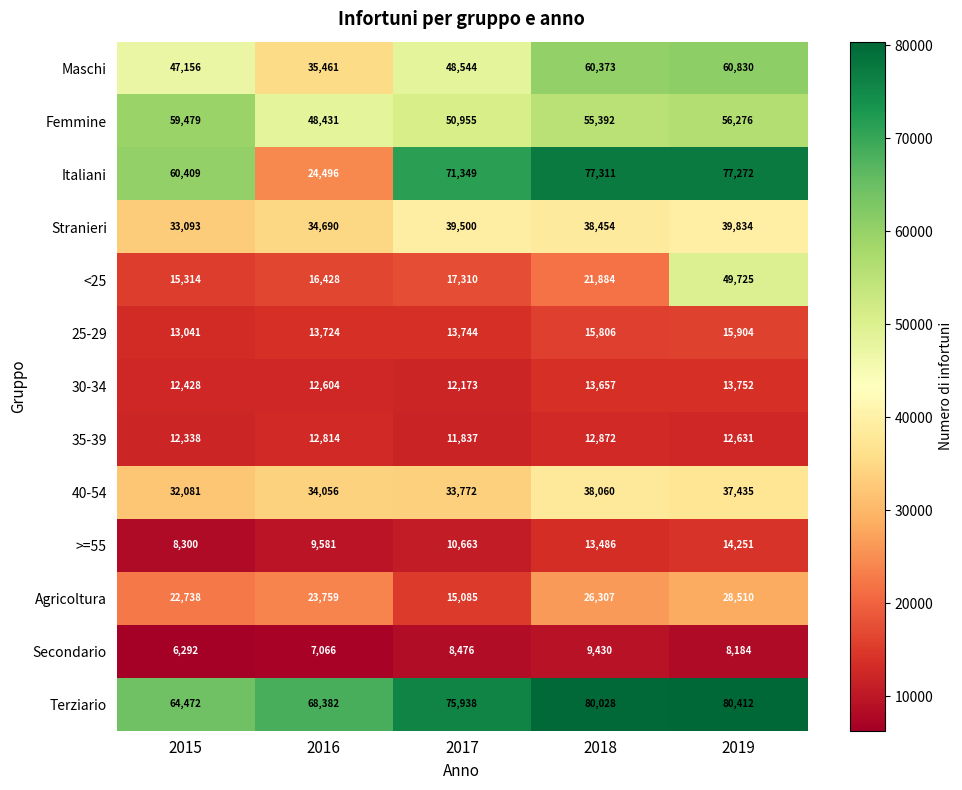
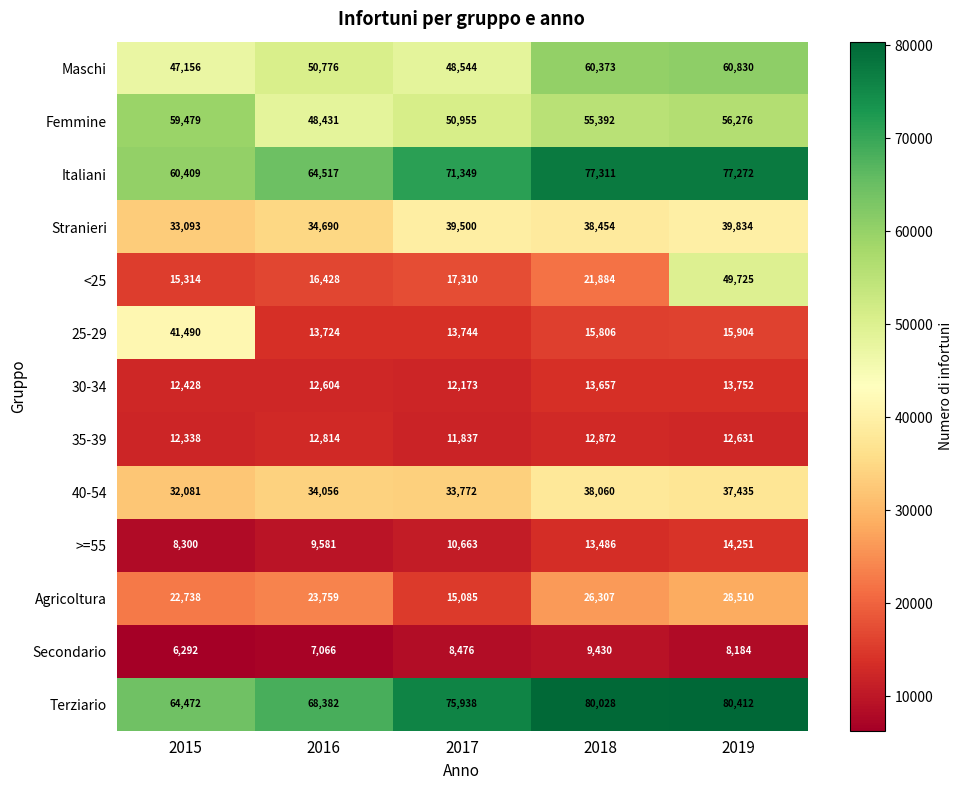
  {
    "Maschi": {
      "2015": "47,156",
-     "2016": "35,461",
+     "2016": "50,776",
      "2017": "48,544",
      "2018": "60,373",
      "2019": "60,830"
    },
    "Femmine": {
      "2015": "59,479",
      "2016": "48,431",
      "2017": "50,955",
      "2018": "55,392",
      "2019": "56,276"
    },
    "Italiani": {
      "2015": "60,409",
-     "2016": "24,496",
+     "2016": "64,517",
      "2017": "71,349",
      "2018": "77,311",
      "2019": "77,272"
    },
    "Stranieri": {
      "2015": "33,093",
      "2016": "34,690",
      "2017": "39,500",
      "2018": "38,454",
      "2019": "39,834"
    },
    "<25": {
      "2015": "15,314",
      "2016": "16,428",
      "2017": "17,310",
      "2018": "21,884",
      "2019": "49,725"
    },
    "25-29": {
-     "2015": "13,041",
+     "2015": "41,490",
      "2016": "13,724",
      "2017": "13,744",
      "2018": "15,806",
      "2019": "15,904"
    },
    "30-34": {
      "2015": "12,428",
      "2016": "12,604",
      "2017": "12,173",
      "2018": "13,657",
      "2019": "13,752"
    },
    "35-39": {
      "2015": "12,338",
      "2016": "12,814",
      "2017": "11,837",
      "2018": "12,872",
      "2019": "12,631"
    },
    "40-54": {
      "2015": "32,081",
      "2016": "34,056",
      "2017": "33,772",
      "2018": "38,060",
      "2019": "37,435"
    },
    ">=55": {
      "2015": "8,300",
      "2016": "9,581",
      "2017": "10,663",
      "2018": "13,486",
      "2019": "14,251"
    },
    "Agricoltura": {
      "2015": "22,738",
      "2016": "23,759",
      "2017": "15,085",
      "2018": "26,307",
      "2019": "28,510"
    },
    "Secondario": {
      "2015": "6,292",
      "2016": "7,066",
      "2017": "8,476",
      "2018": "9,430",
      "2019": "8,184"
    },
    "Terziario": {
      "2015": "64,472",
      "2016": "68,382",
      "2017": "75,938",
      "2018": "80,028",
      "2019": "80,412"
    }
  }
